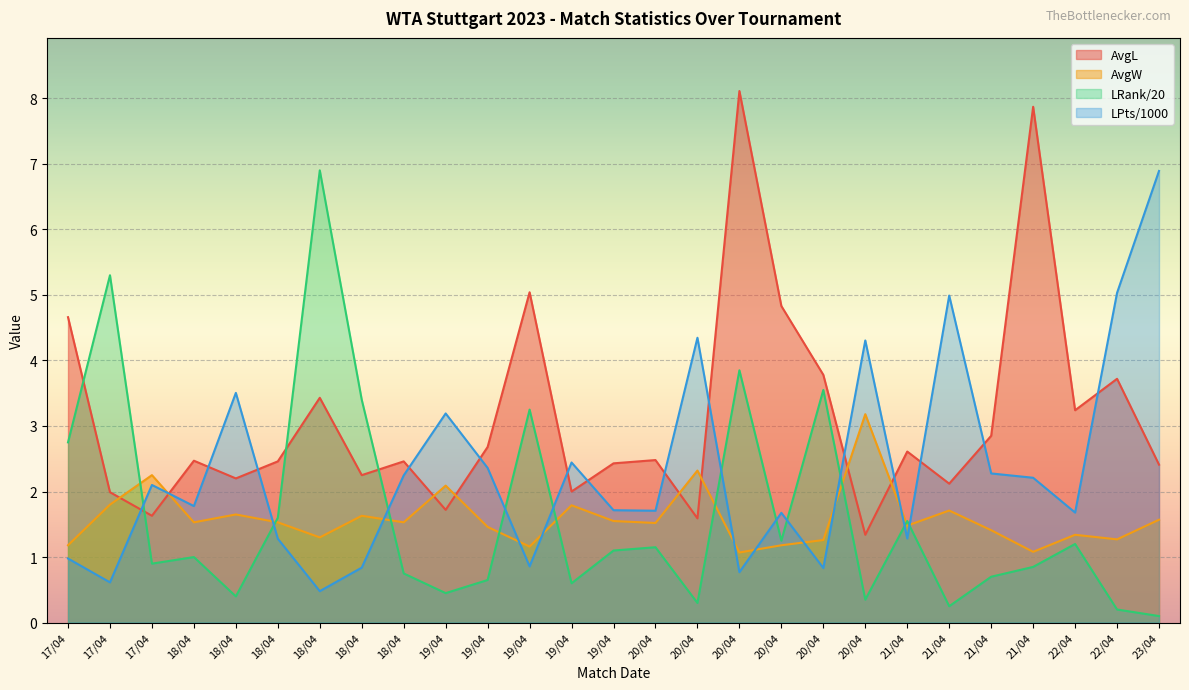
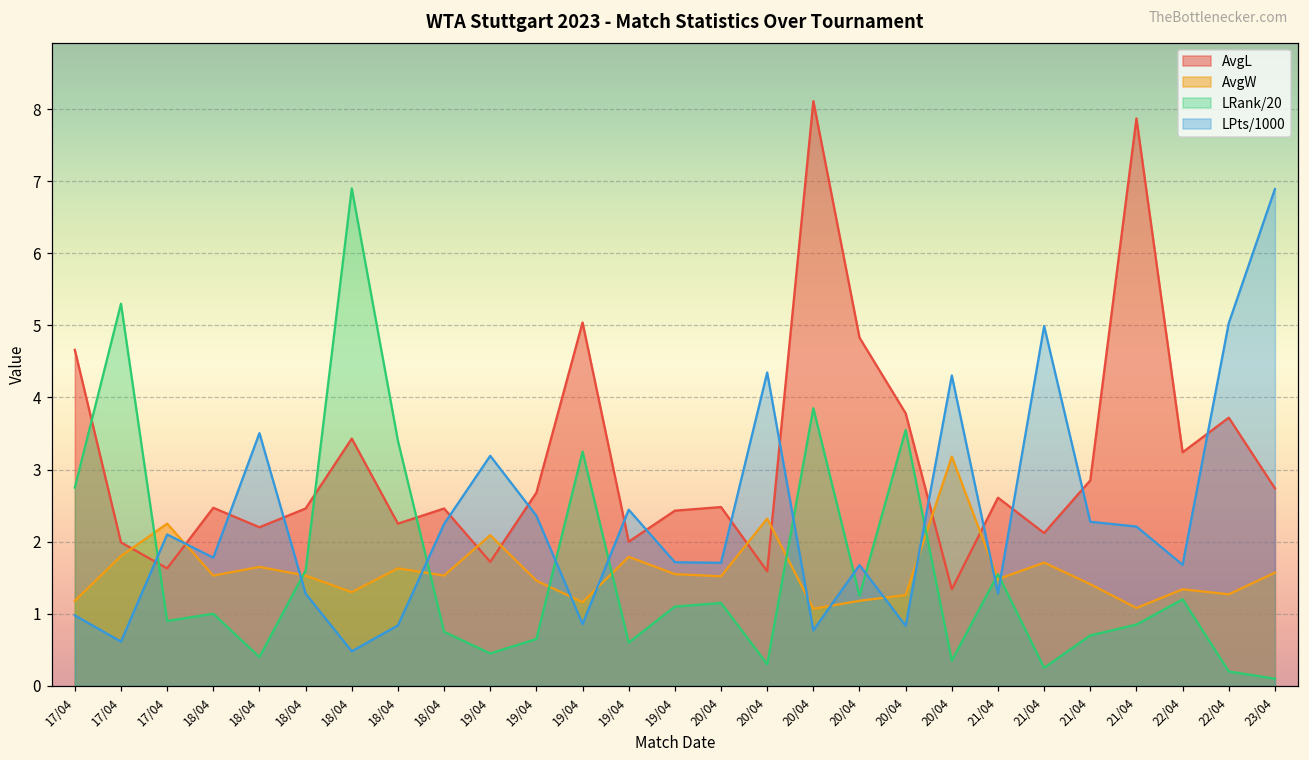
  {
    "AvgL": {
-     "23/04": 2.4
+     "23/04": 2.7
    },
    "AvgW": {
      "23/04": 1.6
    },
    "LRank/20": {
      "23/04": 0.1
    },
    "LPts/1000": {
      "23/04": 6.9
    }
  }
